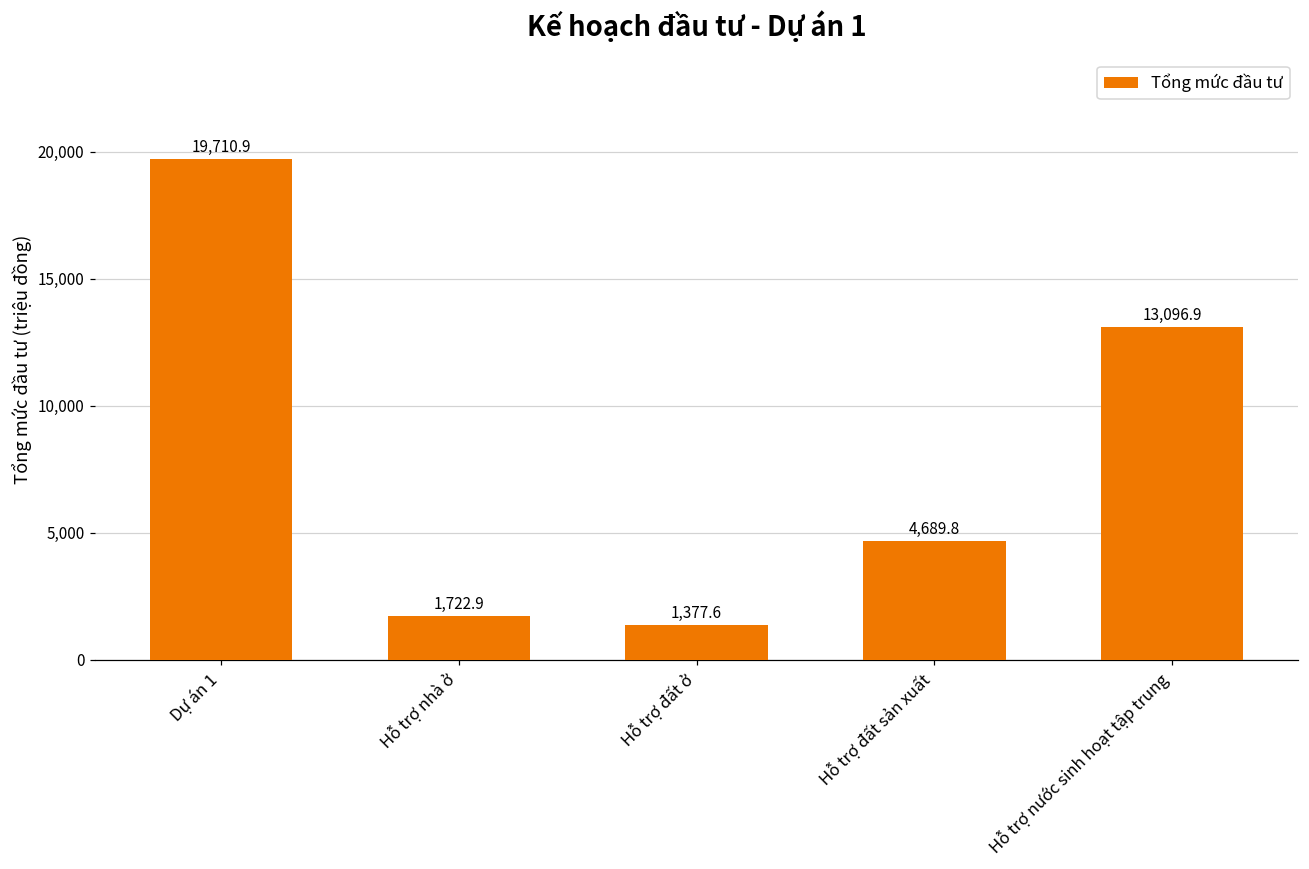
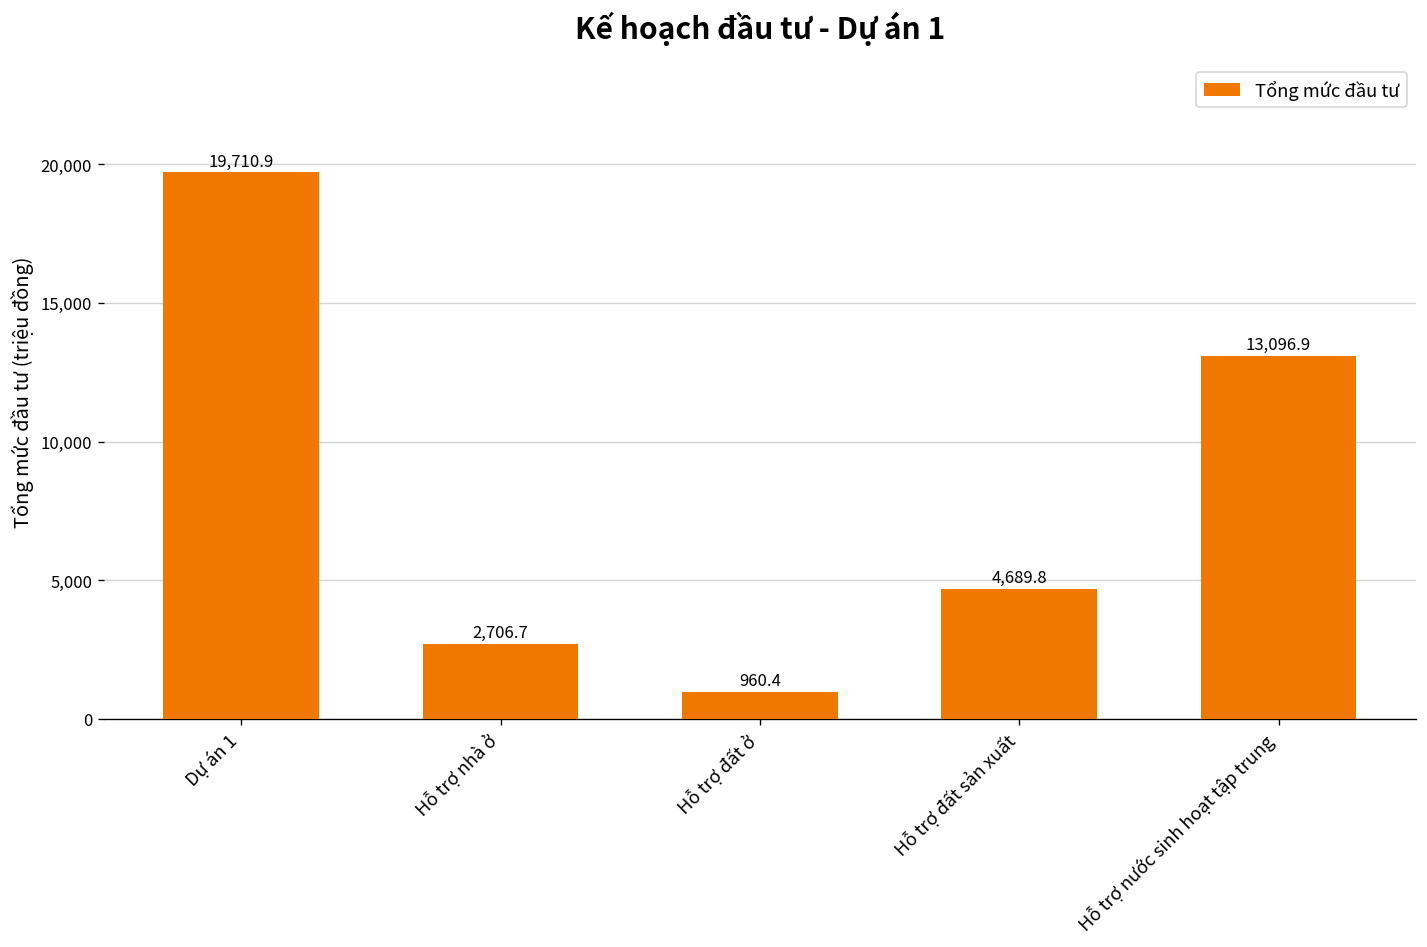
  {
    "Dự án 1": "19,710.9",
-   "Hỗ trợ nhà ở": "1,722.9",
-   "Hỗ trợ đất ở": "1,377.6",
+   "Hỗ trợ nhà ở": "2,706.7",
+   "Hỗ trợ đất ở": "960.4",
    "Hỗ trợ đất sản xuất": "4,689.8",
    "Hỗ trợ nước sinh hoạt tập trung": "13,096.9"
  }
